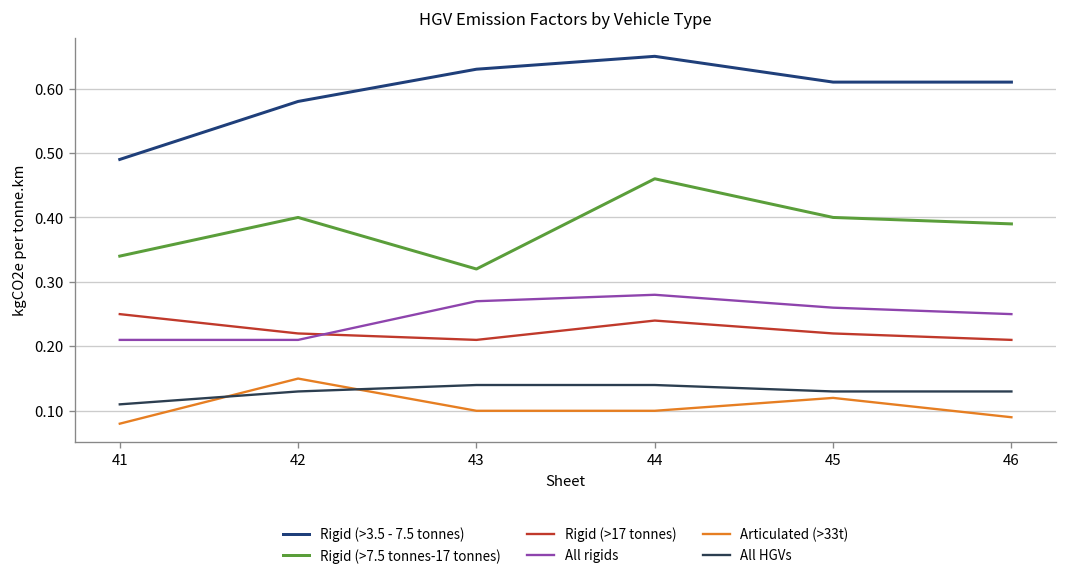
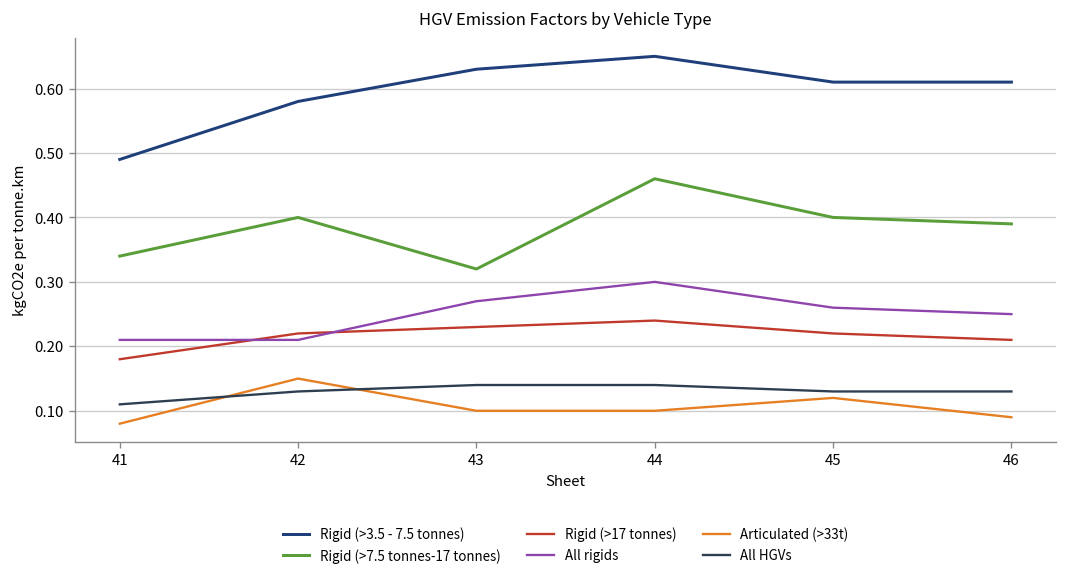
  {
    "Rigid (>7.5 tonnes-17 tonnes)": {
      "41": 0.34,
      "42": 0.40,
      "43": 0.32,
      "44": 0.46,
      "45": 0.40,
      "46": 0.39
    },
    "Rigid (>17 tonnes)": {
-     "41": 0.25,
+     "41": 0.18,
      "42": 0.22,
-     "43": 0.21,
+     "43": 0.23,
      "44": 0.24,
      "45": 0.22,
      "46": 0.21
    },
    "All rigids": {
      "41": 0.21,
      "42": 0.21,
      "43": 0.27,
-     "44": 0.28,
+     "44": 0.30,
      "45": 0.26,
      "46": 0.25
    },
    "Articulated (>33t)": {
      "41": 0.08,
      "42": 0.15,
      "43": 0.10,
      "44": 0.10,
      "45": 0.12,
      "46": 0.09
    }
  }
